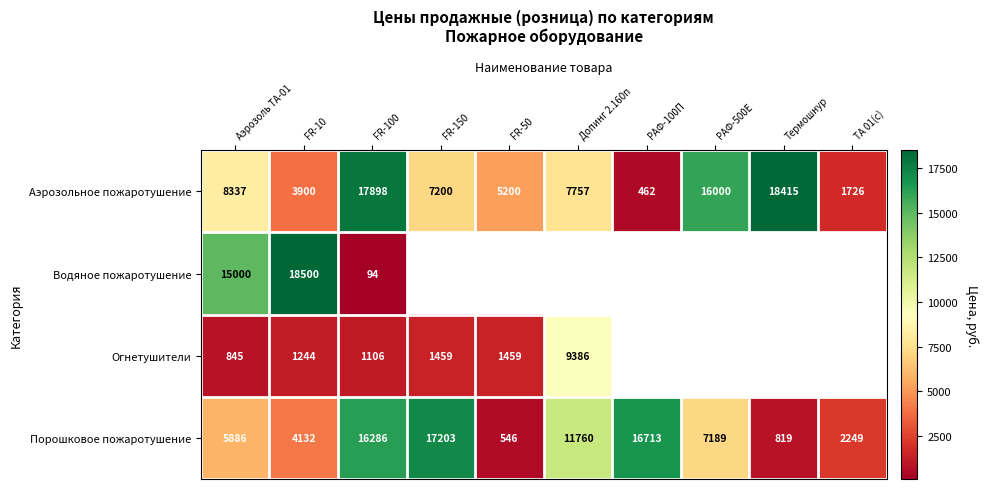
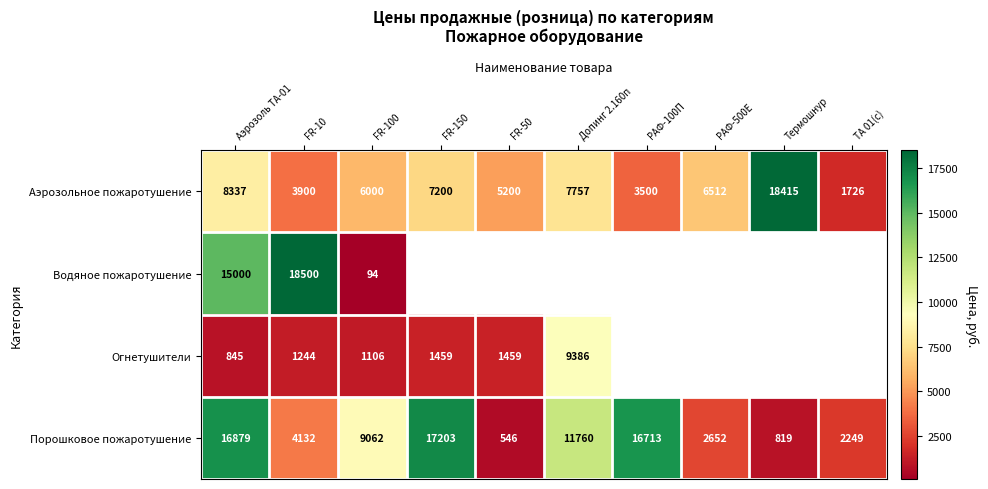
  {
    "Аэрозольное пожаротушение": {
      "Аэрозоль ТА-01": 8337,
      "FR-10": 3900,
-     "FR-100": 17898,
+     "FR-100": 6000,
      "FR-150": 7200,
      "FR-50": 5200,
      "Допинг 2.160п": 7757,
-     "РАФ-100П": 462,
-     "РАФ-500Е": 16000,
+     "РАФ-100П": 3500,
+     "РАФ-500Е": 6512,
      "Термошнур": 18415,
      "ТА 01(с)": 1726
    },
    "Водяное пожаротушение": {
      "Аэрозоль ТА-01": 15000,
      "FR-10": 18500,
      "FR-100": 94
    },
    "Огнетушители": {
      "Аэрозоль ТА-01": 845,
      "FR-10": 1244,
      "FR-100": 1106,
      "FR-150": 1459,
      "FR-50": 1459,
      "Допинг 2.160п": 9386
    },
    "Порошковое пожаротушение": {
-     "Аэрозоль ТА-01": 5886,
+     "Аэрозоль ТА-01": 16879,
      "FR-10": 4132,
-     "FR-100": 16286,
+     "FR-100": 9062,
      "FR-150": 17203,
      "FR-50": 546,
      "Допинг 2.160п": 11760,
      "РАФ-100П": 16713,
-     "РАФ-500Е": 7189,
+     "РАФ-500Е": 2652,
      "Термошнур": 819,
      "ТА 01(с)": 2249
    }
  }
